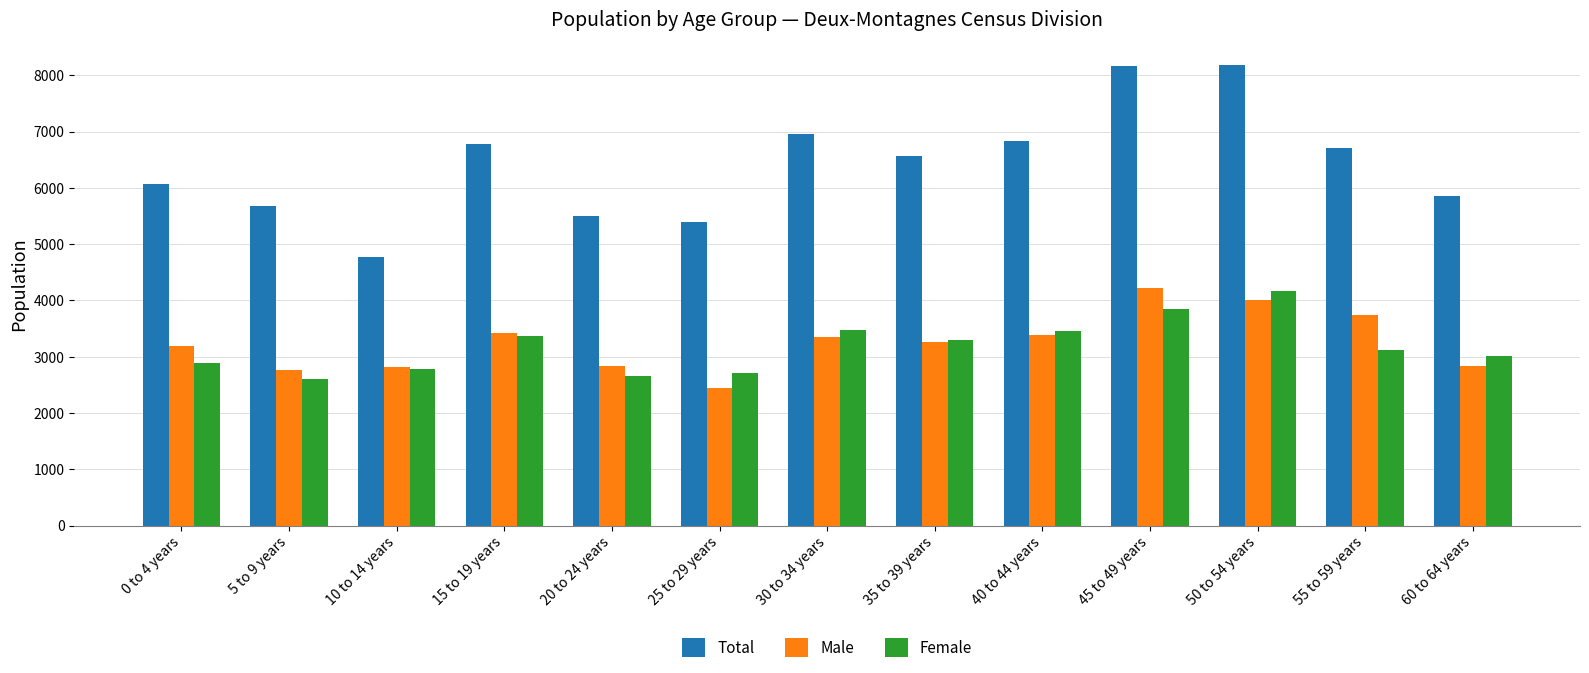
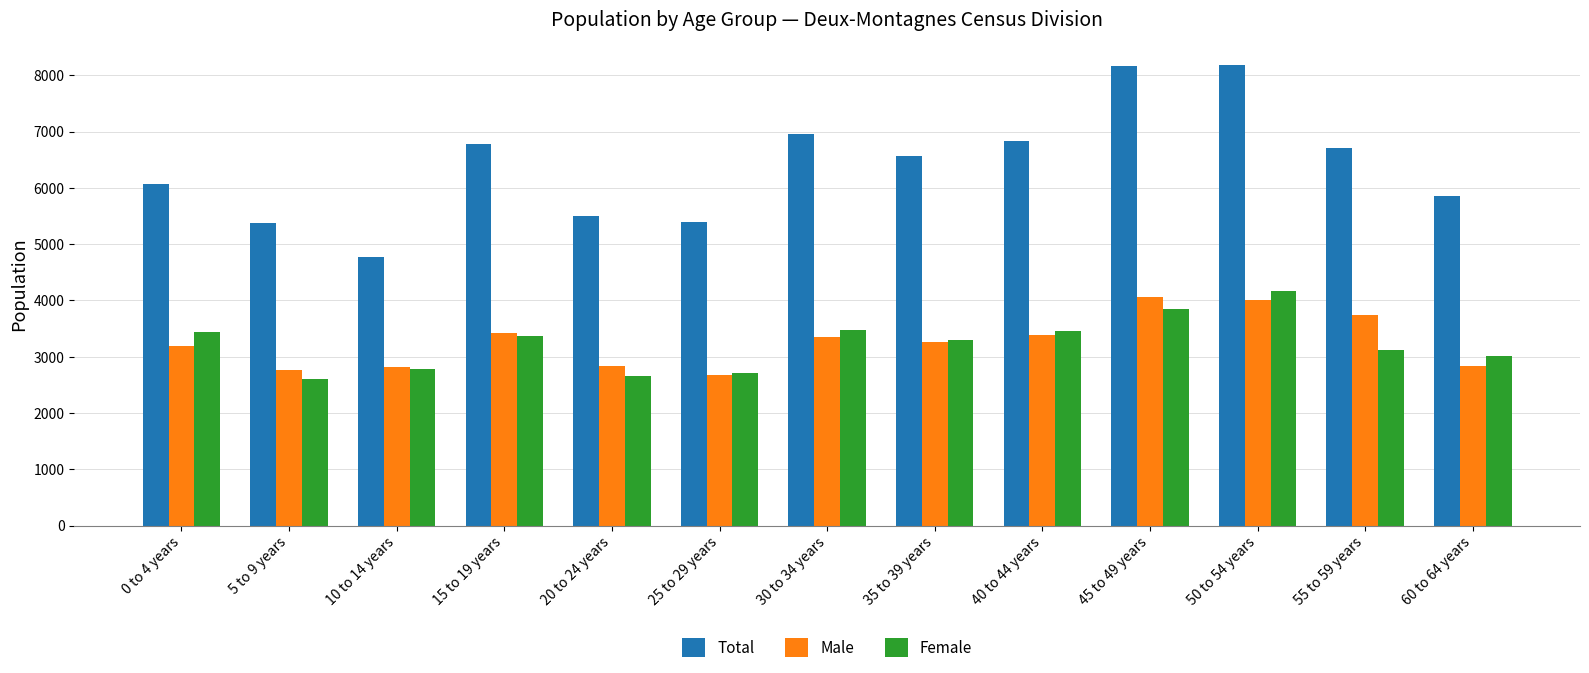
  {
    "Total": {
      "0 to 4 years": 6100,
-     "5 to 9 years": 5700,
+     "5 to 9 years": 5400,
      "10 to 14 years": 4800,
      "15 to 19 years": 6800,
      "20 to 24 years": 5500,
      "25 to 29 years": 5400,
      "30 to 34 years": 7000,
      "35 to 39 years": 6600,
      "40 to 44 years": 6800,
      "45 to 49 years": 8200,
      "50 to 54 years": 8200,
      "55 to 59 years": 6700,
      "60 to 64 years": 5900
    },
    "Male": {
      "0 to 4 years": 3200,
      "5 to 9 years": 2800,
      "10 to 14 years": 2800,
      "15 to 19 years": 3400,
      "20 to 24 years": 2800,
-     "25 to 29 years": 2400,
+     "25 to 29 years": 2700,
      "30 to 34 years": 3300,
      "35 to 39 years": 3300,
      "40 to 44 years": 3400,
-     "45 to 49 years": 4200,
+     "45 to 49 years": 4100,
      "50 to 54 years": 4000,
      "55 to 59 years": 3700,
      "60 to 64 years": 2800
    },
    "Female": {
-     "0 to 4 years": 2900,
+     "0 to 4 years": 3400,
      "5 to 9 years": 2600,
      "10 to 14 years": 2800,
      "15 to 19 years": 3400,
      "20 to 24 years": 2700,
      "25 to 29 years": 2700,
      "30 to 34 years": 3500,
      "35 to 39 years": 3300,
      "40 to 44 years": 3500,
      "45 to 49 years": 3800,
      "50 to 54 years": 4200,
      "55 to 59 years": 3100,
      "60 to 64 years": 3000
    }
  }
